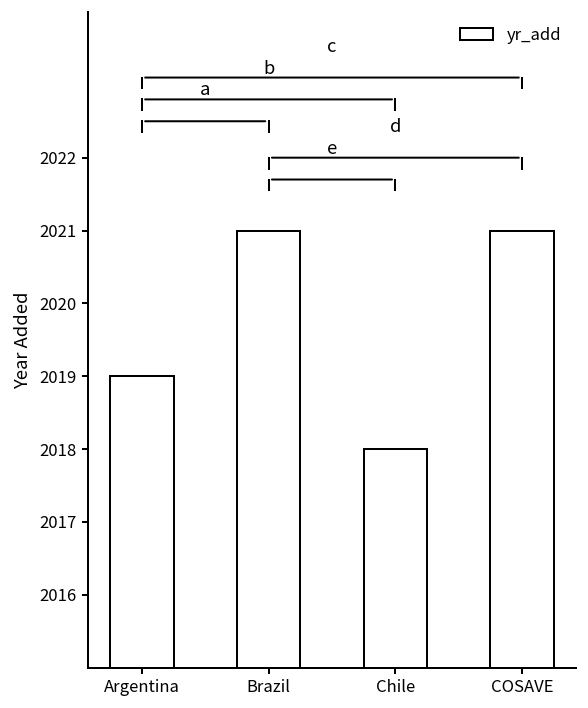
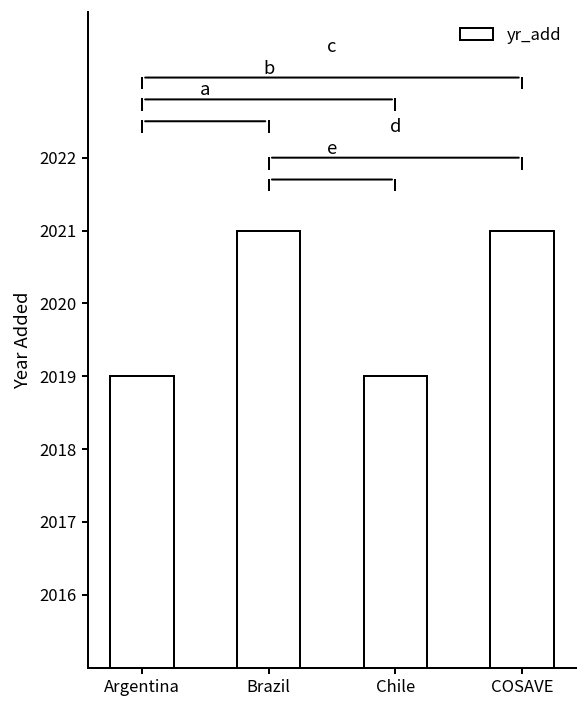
  {
    "yr_add": {
      "Argentina": 2019,
      "Brazil": 2021,
-     "Chile": 2018,
+     "Chile": 2019,
      "COSAVE": 2021
    }
  }
